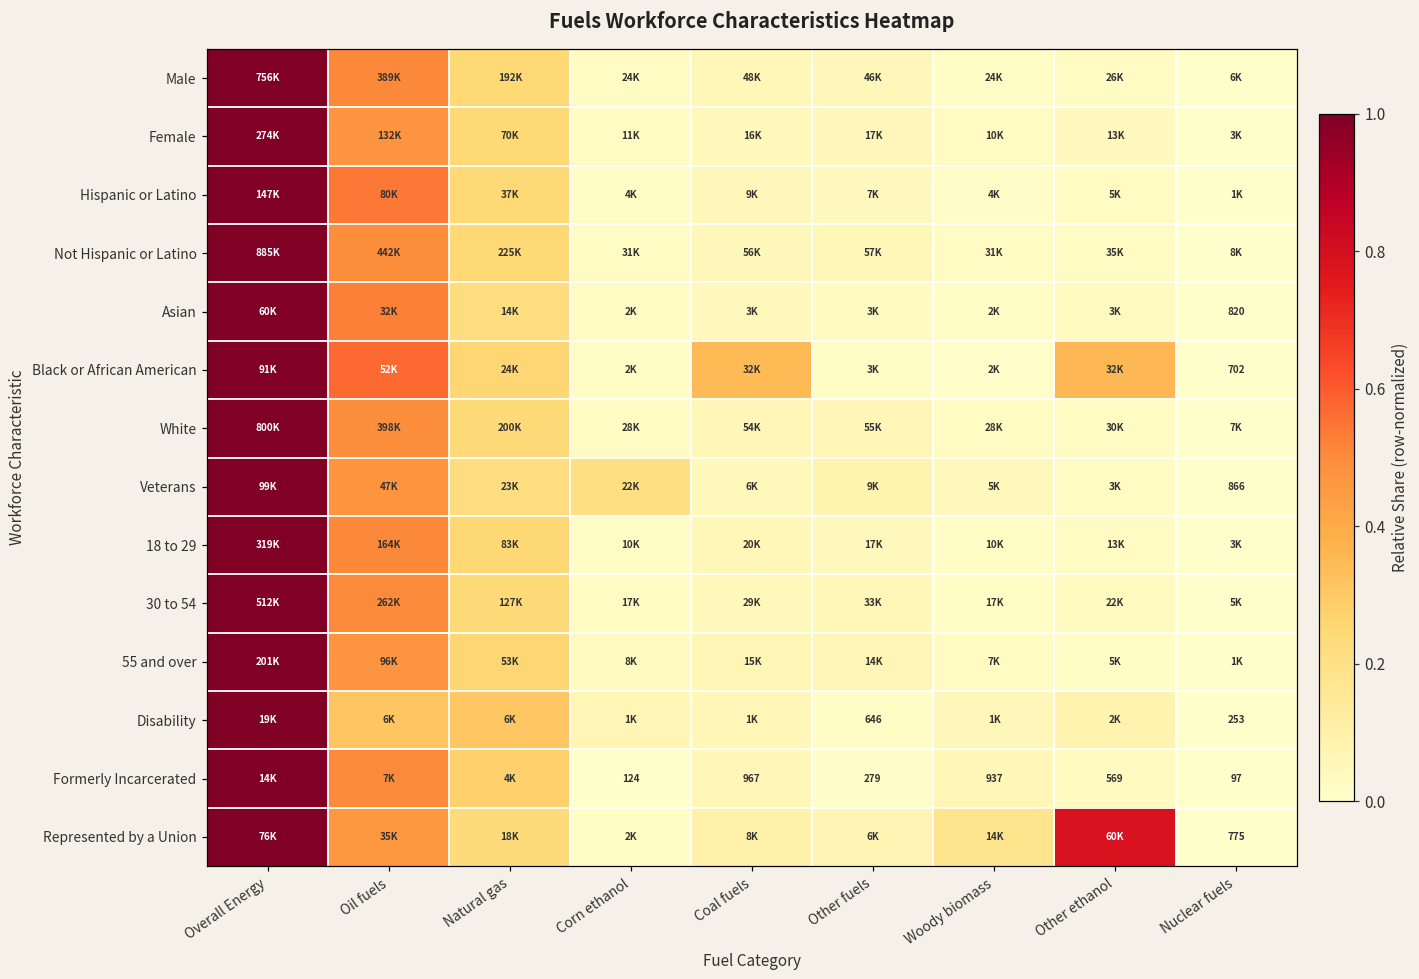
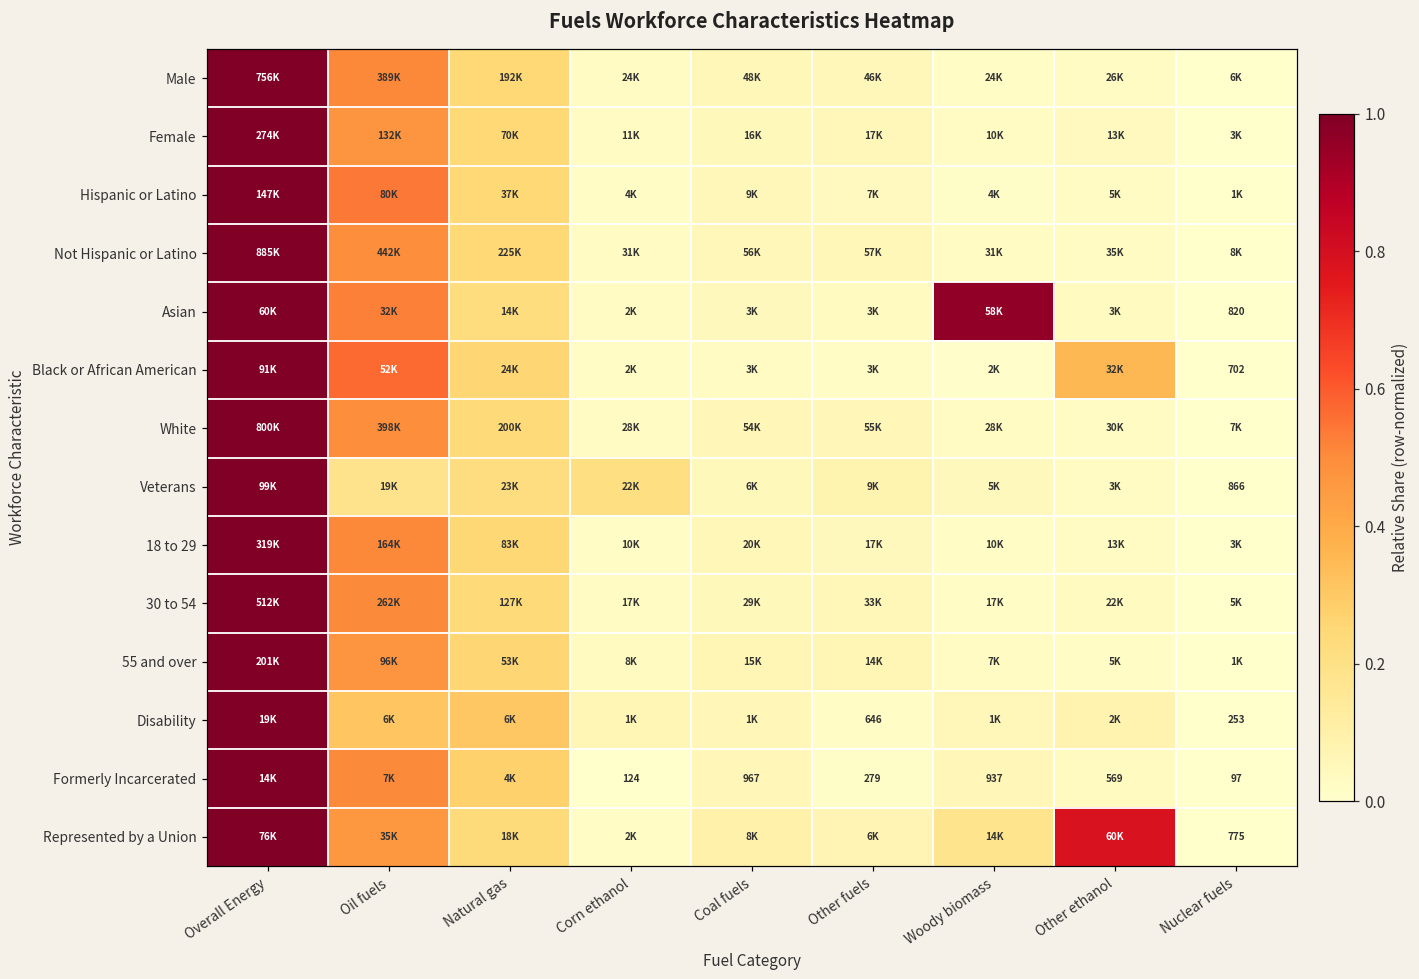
  {
    "Male": {
      "Overall Energy": "756K",
      "Oil fuels": "389K",
      "Natural gas": "192K",
      "Corn ethanol": "24K",
      "Coal fuels": "48K",
      "Other fuels": "46K",
      "Woody biomass": "24K",
      "Other ethanol": "26K",
      "Nuclear fuels": "6K"
    },
    "Female": {
      "Overall Energy": "274K",
      "Oil fuels": "132K",
      "Natural gas": "70K",
      "Corn ethanol": "11K",
      "Coal fuels": "16K",
      "Other fuels": "17K",
      "Woody biomass": "10K",
      "Other ethanol": "13K",
      "Nuclear fuels": "3K"
    },
    "Hispanic or Latino": {
      "Overall Energy": "147K",
      "Oil fuels": "80K",
      "Natural gas": "37K",
      "Corn ethanol": "4K",
      "Coal fuels": "9K",
      "Other fuels": "7K",
      "Woody biomass": "4K",
      "Other ethanol": "5K",
      "Nuclear fuels": "1K"
    },
    "Not Hispanic or Latino": {
      "Overall Energy": "885K",
      "Oil fuels": "442K",
      "Natural gas": "225K",
      "Corn ethanol": "31K",
      "Coal fuels": "56K",
      "Other fuels": "57K",
      "Woody biomass": "31K",
      "Other ethanol": "35K",
      "Nuclear fuels": "8K"
    },
    "Asian": {
      "Overall Energy": "60K",
      "Oil fuels": "32K",
      "Natural gas": "14K",
      "Corn ethanol": "2K",
      "Coal fuels": "3K",
      "Other fuels": "3K",
-     "Woody biomass": "2K",
+     "Woody biomass": "58K",
      "Other ethanol": "3K",
      "Nuclear fuels": "820"
    },
    "Black or African American": {
      "Overall Energy": "91K",
      "Oil fuels": "52K",
      "Natural gas": "24K",
      "Corn ethanol": "2K",
-     "Coal fuels": "32K",
+     "Coal fuels": "3K",
      "Other fuels": "3K",
      "Woody biomass": "2K",
      "Other ethanol": "32K",
      "Nuclear fuels": "702"
    },
    "White": {
      "Overall Energy": "800K",
      "Oil fuels": "398K",
      "Natural gas": "200K",
      "Corn ethanol": "28K",
      "Coal fuels": "54K",
      "Other fuels": "55K",
      "Woody biomass": "28K",
      "Other ethanol": "30K",
      "Nuclear fuels": "7K"
    },
    "Veterans": {
      "Overall Energy": "99K",
-     "Oil fuels": "47K",
+     "Oil fuels": "19K",
      "Natural gas": "23K",
      "Corn ethanol": "22K",
      "Coal fuels": "6K",
      "Other fuels": "9K",
      "Woody biomass": "5K",
      "Other ethanol": "3K",
      "Nuclear fuels": "866"
    },
    "18 to 29": {
      "Overall Energy": "319K",
      "Oil fuels": "164K",
      "Natural gas": "83K",
      "Corn ethanol": "10K",
      "Coal fuels": "20K",
      "Other fuels": "17K",
      "Woody biomass": "10K",
      "Other ethanol": "13K",
      "Nuclear fuels": "3K"
    },
    "30 to 54": {
      "Overall Energy": "512K",
      "Oil fuels": "262K",
      "Natural gas": "127K",
      "Corn ethanol": "17K",
      "Coal fuels": "29K",
      "Other fuels": "33K",
      "Woody biomass": "17K",
      "Other ethanol": "22K",
      "Nuclear fuels": "5K"
    },
    "55 and over": {
      "Overall Energy": "201K",
      "Oil fuels": "96K",
      "Natural gas": "53K",
      "Corn ethanol": "8K",
      "Coal fuels": "15K",
      "Other fuels": "14K",
      "Woody biomass": "7K",
      "Other ethanol": "5K",
      "Nuclear fuels": "1K"
    },
    "Disability": {
      "Overall Energy": "19K",
      "Oil fuels": "6K",
      "Natural gas": "6K",
      "Corn ethanol": "1K",
      "Coal fuels": "1K",
      "Other fuels": "646",
      "Woody biomass": "1K",
      "Other ethanol": "2K",
      "Nuclear fuels": "253"
    },
    "Formerly Incarcerated": {
      "Overall Energy": "14K",
      "Oil fuels": "7K",
      "Natural gas": "4K",
      "Corn ethanol": "124",
      "Coal fuels": "967",
      "Other fuels": "279",
      "Woody biomass": "937",
      "Other ethanol": "569",
      "Nuclear fuels": "97"
    },
    "Represented by a Union": {
      "Overall Energy": "76K",
      "Oil fuels": "35K",
      "Natural gas": "18K",
      "Corn ethanol": "2K",
      "Coal fuels": "8K",
      "Other fuels": "6K",
      "Woody biomass": "14K",
      "Other ethanol": "60K",
      "Nuclear fuels": "775"
    }
  }
